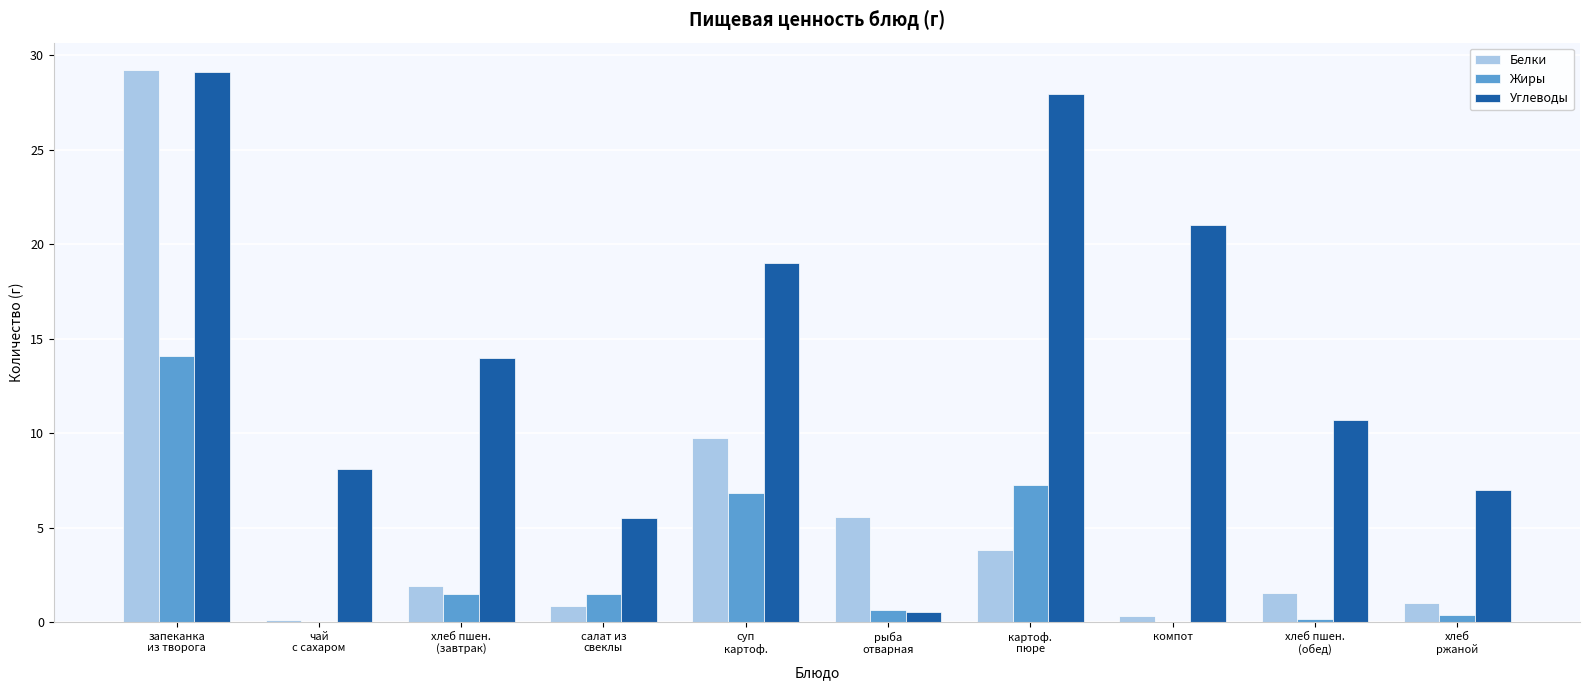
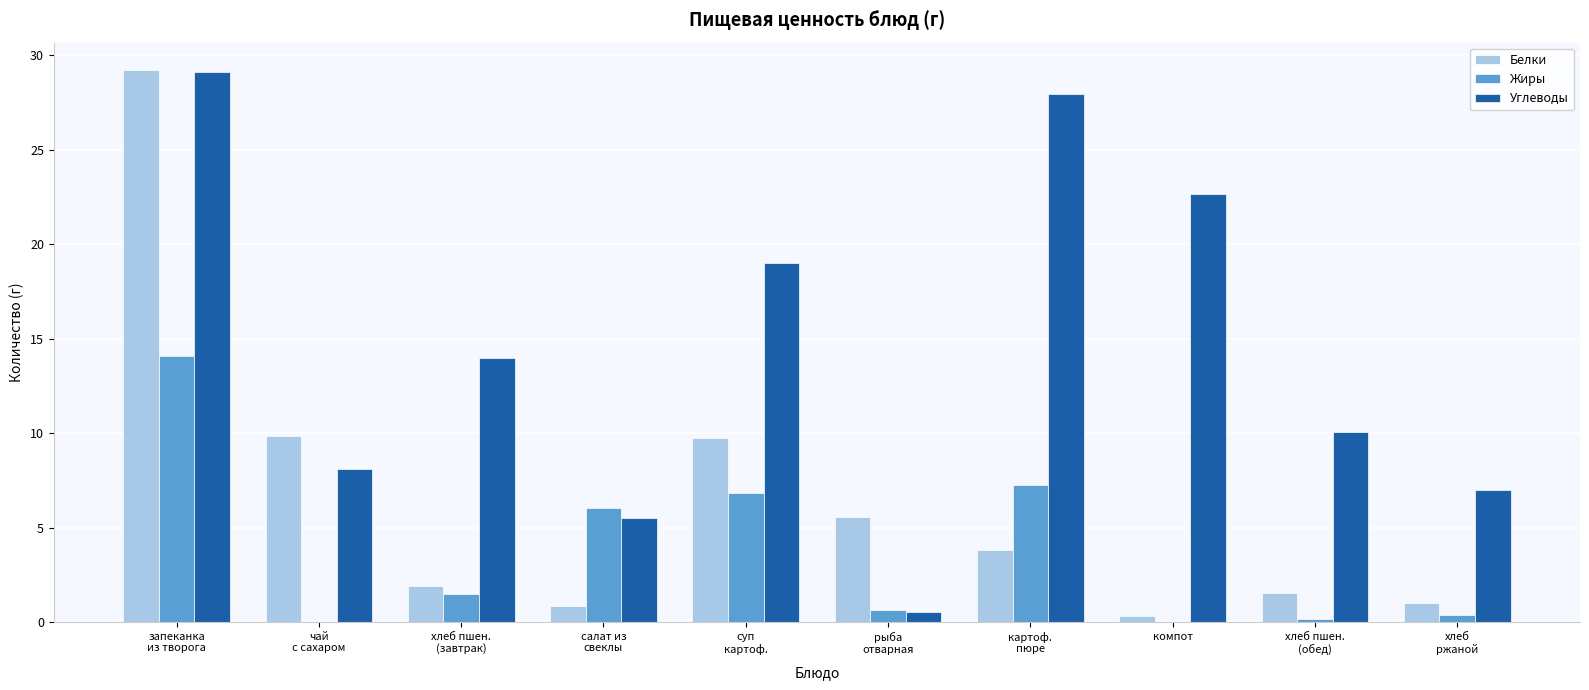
  {
    "Белки": {
      "запеканка из творога": 29.2,
-     "чай с сахаром": 0.1,
+     "чай с сахаром": 9.9,
      "хлеб пшен. (завтрак)": 1.9,
      "салат из свеклы": 0.8,
      "суп картоф.": 9.8,
      "рыба отварная": 5.6,
      "картоф. пюре": 3.8,
      "компот": 0.3,
      "хлеб пшен. (обед)": 1.5,
      "хлеб ржаной": 1.0
    },
    "Жиры": {
      "запеканка из творога": 14.1,
      "чай с сахаром": 0.0,
      "хлеб пшен. (завтрак)": 1.5,
-     "салат из свеклы": 1.5,
+     "салат из свеклы": 6.1,
      "суп картоф.": 6.8,
      "рыба отварная": 0.7,
      "картоф. пюре": 7.3,
      "компот": 0.0,
      "хлеб пшен. (обед)": 0.2,
      "хлеб ржаной": 0.4
    },
    "Углеводы": {
      "запеканка из творога": 29.1,
      "чай с сахаром": 8.1,
      "хлеб пшен. (завтрак)": 14.0,
      "салат из свеклы": 5.5,
      "суп картоф.": 19.0,
      "рыба отварная": 0.6,
      "картоф. пюре": 28.0,
-     "компот": 21.0,
-     "хлеб пшен. (обед)": 10.7,
+     "компот": 22.7,
+     "хлеб пшен. (обед)": 10.1,
      "хлеб ржаной": 7.0
    }
  }
